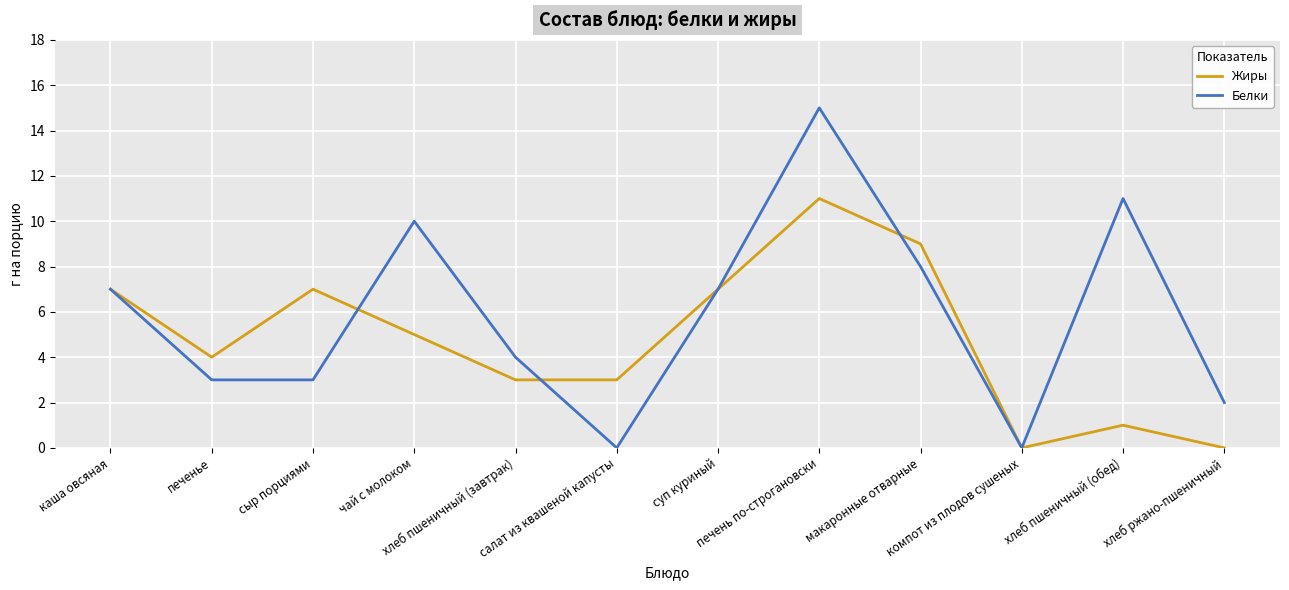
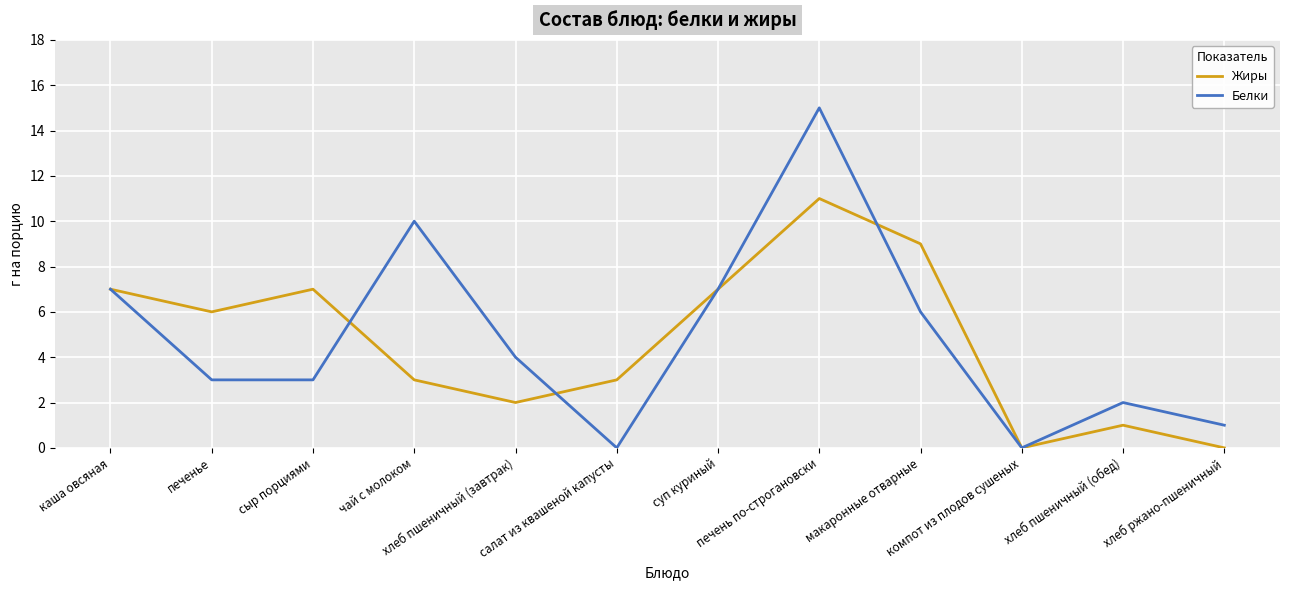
  {
    "Жиры": {
-     "печенье": 4,
+     "печенье": 6,
      "сыр порциями": 7,
-     "чай с молоком": 5,
-     "хлеб пшеничный (завтрак)": 3,
+     "чай с молоком": 3,
+     "хлеб пшеничный (завтрак)": 2,
      "салат из квашеной капусты": 3,
      "печень по-строгановски": 11,
      "макаронные отварные": 9,
      "хлеб пшеничный (обед)": 1,
      "хлеб ржано-пшеничный": 0
    },
    "Белки": {
      "печенье": 3,
      "сыр порциями": 3,
      "чай с молоком": 10,
      "хлеб пшеничный (завтрак)": 4,
      "салат из квашеной капусты": 0,
      "печень по-строгановски": 15,
-     "макаронные отварные": 8,
-     "хлеб пшеничный (обед)": 11,
-     "хлеб ржано-пшеничный": 2
+     "макаронные отварные": 6,
+     "хлеб пшеничный (обед)": 2,
+     "хлеб ржано-пшеничный": 1
    }
  }
